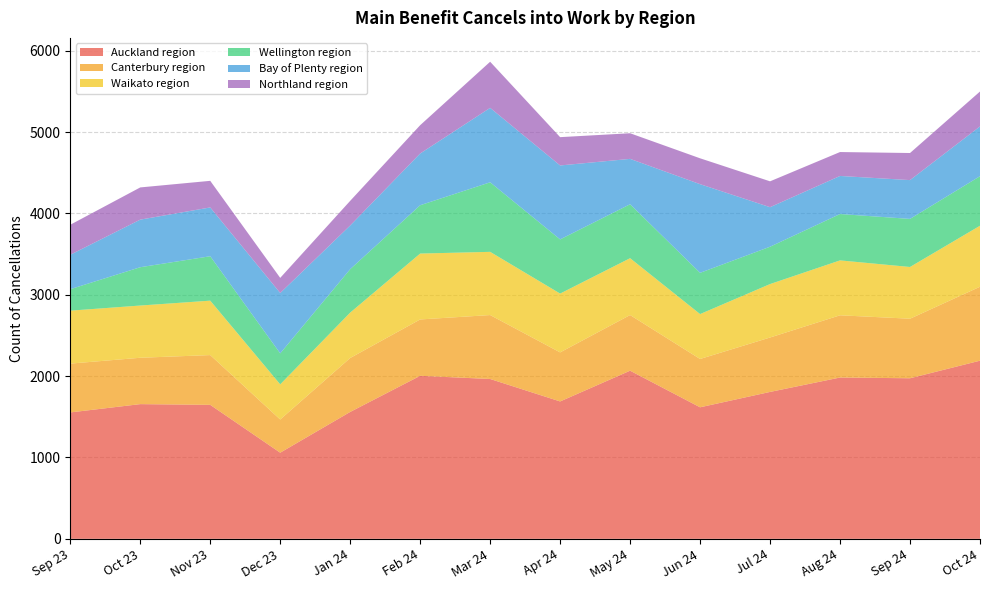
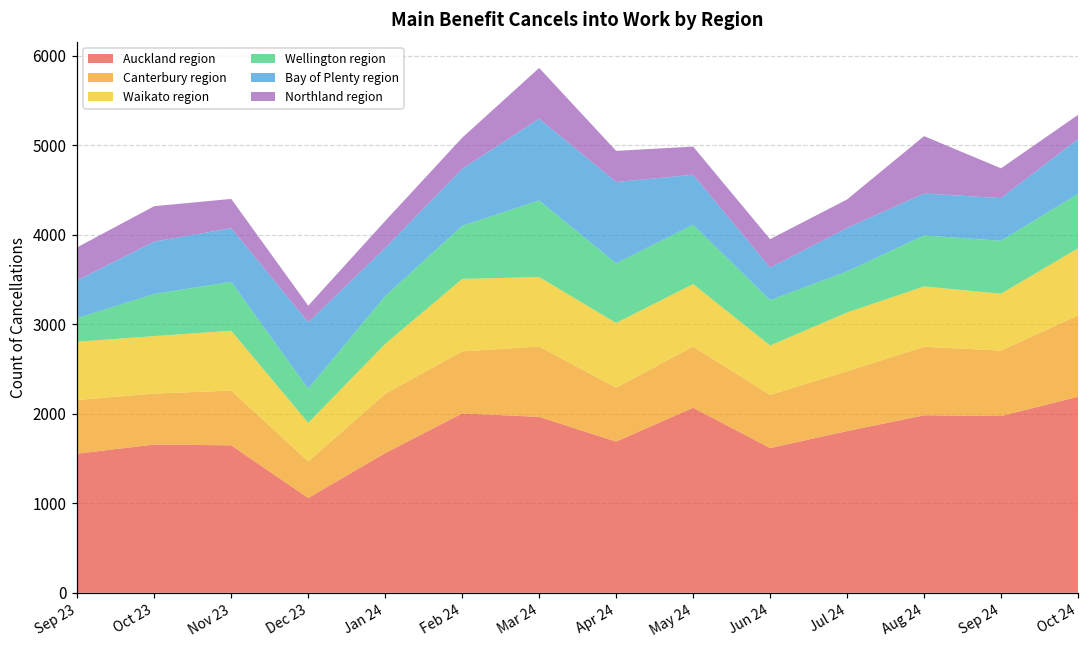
  {
    "Auckland region": {
      "Sep 23": 1600,
      "Oct 23": 1700,
      "Nov 23": 1600,
      "Dec 23": 1100,
      "Jan 24": 1600,
      "Feb 24": 2000,
      "Mar 24": 2000,
      "Apr 24": 1700,
      "May 24": 2100,
      "Jun 24": 1600,
      "Jul 24": 1800,
      "Aug 24": 2000,
      "Sep 24": 2000,
      "Oct 24": 2200
    },
    "Wellington region": {
      "Sep 23": 300,
      "Oct 23": 500,
      "Nov 23": 500,
      "Dec 23": 400,
      "Jan 24": 500,
      "Feb 24": 600,
      "Mar 24": 900,
      "Apr 24": 700,
      "May 24": 700,
      "Jun 24": 500,
      "Jul 24": 500,
      "Aug 24": 600,
      "Sep 24": 600,
      "Oct 24": 600
    },
    "Bay of Plenty region": {
      "Sep 23": 400,
      "Oct 23": 600,
      "Nov 23": 600,
      "Dec 23": 700,
      "Jan 24": 500,
      "Feb 24": 600,
      "Mar 24": 900,
      "Apr 24": 900,
      "May 24": 600,
-     "Jun 24": 1100,
+     "Jun 24": 400,
      "Jul 24": 500,
      "Aug 24": 500,
      "Sep 24": 500,
      "Oct 24": 600
    },
    "Northland region": {
      "Sep 23": 400,
      "Oct 23": 400,
      "Nov 23": 300,
      "Dec 23": 200,
      "Jan 24": 300,
      "Feb 24": 300,
      "Mar 24": 600,
      "Apr 24": 300,
      "May 24": 300,
      "Jun 24": 300,
      "Jul 24": 300,
-     "Aug 24": 300,
+     "Aug 24": 600,
      "Sep 24": 300,
-     "Oct 24": 400
+     "Oct 24": 300
    }
  }
